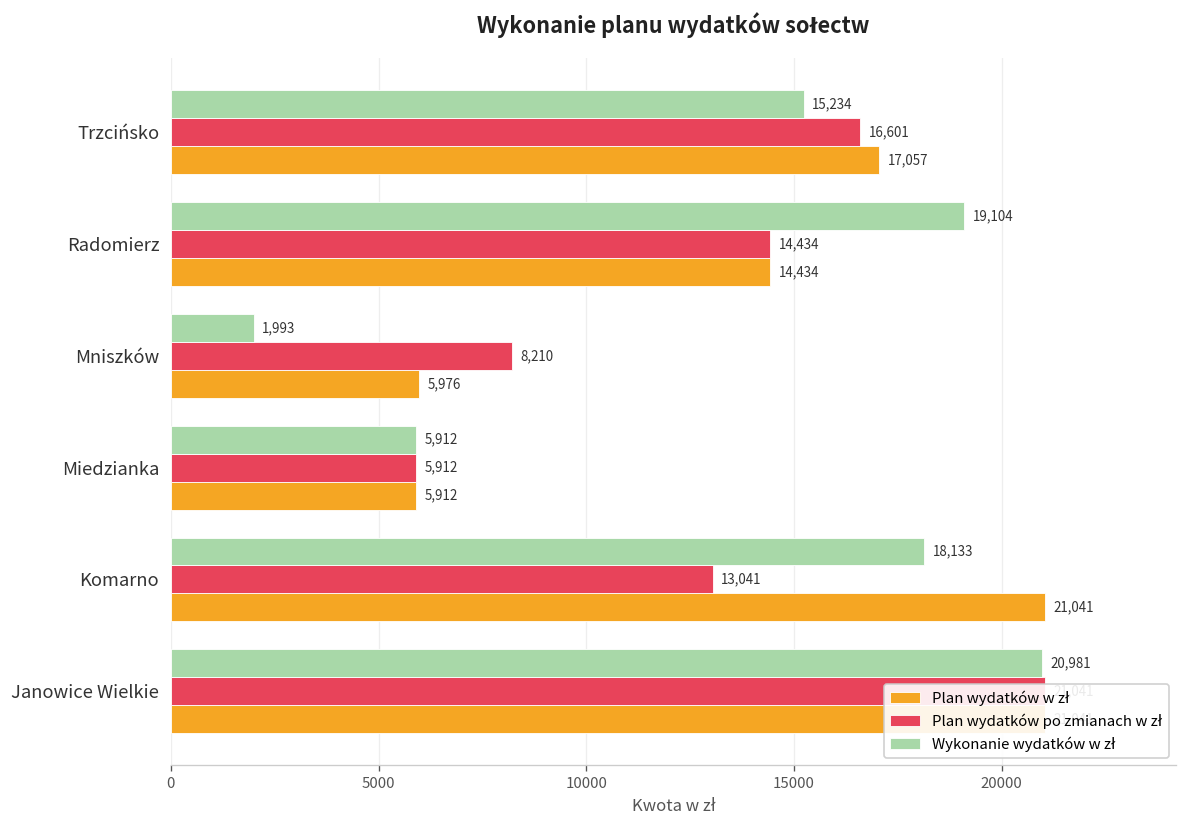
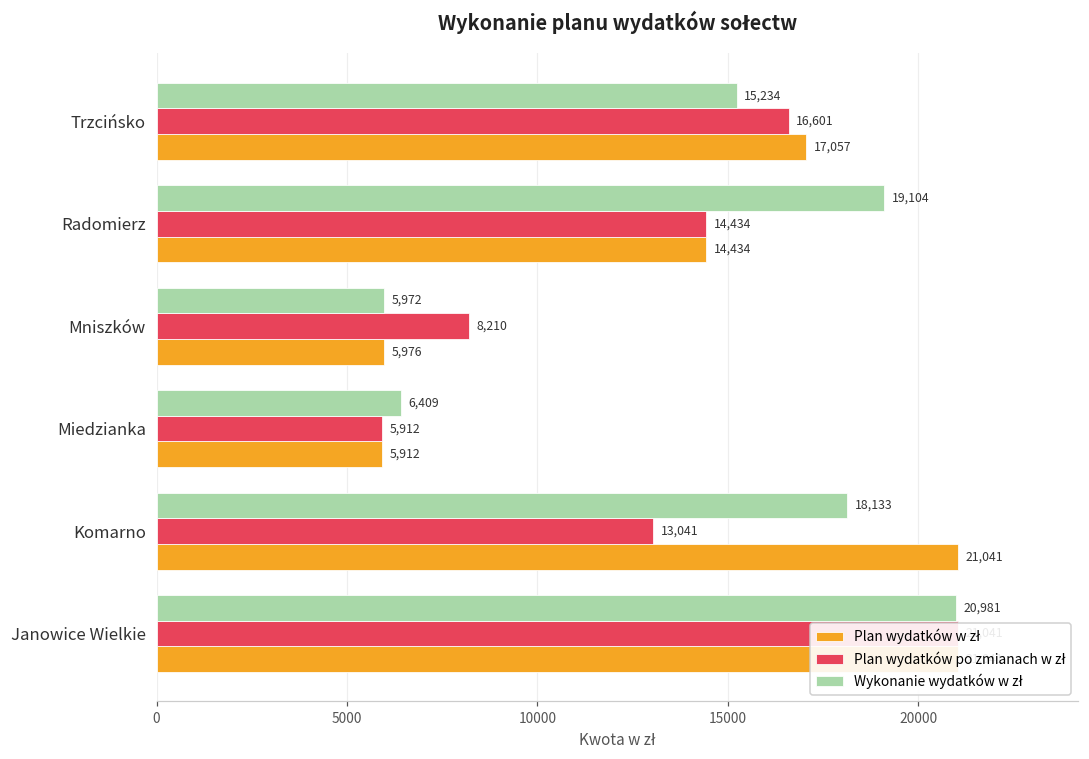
  {
    "Plan wydatków w zł": {
      "Trzcińsko": "17,057",
      "Radomierz": "14,434",
      "Mniszków": "5,976",
      "Miedzianka": "5,912",
      "Komarno": "21,041"
    },
    "Plan wydatków po zmianach w zł": {
      "Trzcińsko": "16,601",
      "Radomierz": "14,434",
      "Mniszków": "8,210",
      "Miedzianka": "5,912",
      "Komarno": "13,041"
    },
    "Wykonanie wydatków w zł": {
      "Trzcińsko": "15,234",
      "Radomierz": "19,104",
-     "Mniszków": "1,993",
-     "Miedzianka": "5,912",
+     "Mniszków": "5,972",
+     "Miedzianka": "6,409",
      "Komarno": "18,133",
      "Janowice Wielkie": "20,981"
    }
  }
